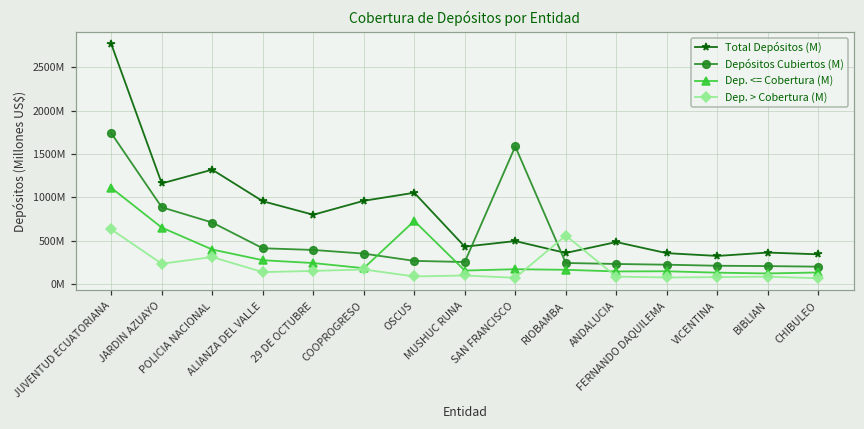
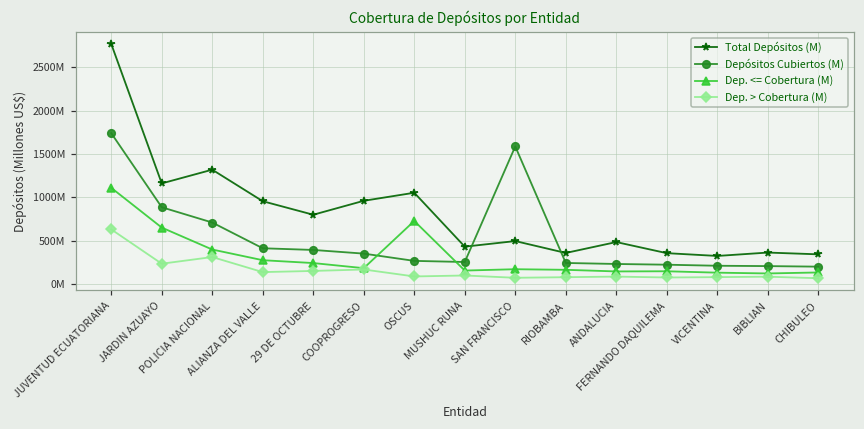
  {
    "Total Depósitos (M)": {
      "JUVENTUD ECUATORIANA": 2800000000,
      "JARDIN AZUAYO": 1200000000,
      "POLICIA NACIONAL": 1300000000,
      "ALIANZA DEL VALLE": 1000000000,
      "29 DE OCTUBRE": 800000000,
      "COOPROGRESO": 1000000000,
      "OSCUS": 1100000000,
      "MUSHUC RUNA": 400000000,
      "SAN FRANCISCO": 500000000,
      "RIOBAMBA": 400000000,
      "ANDALUCIA": 500000000,
      "FERNANDO DAQUILEMA": 400000000,
      "VICENTINA": 300000000,
      "BIBLIAN": 400000000,
      "CHIBULEO": 300000000
    },
    "Depósitos Cubiertos (M)": {
      "JUVENTUD ECUATORIANA": 1700000000,
      "JARDIN AZUAYO": 900000000,
      "POLICIA NACIONAL": 700000000,
      "ALIANZA DEL VALLE": 400000000,
      "29 DE OCTUBRE": 400000000,
      "COOPROGRESO": 400000000,
      "OSCUS": 300000000,
      "MUSHUC RUNA": 300000000,
      "SAN FRANCISCO": 1600000000,
      "RIOBAMBA": 200000000,
      "ANDALUCIA": 200000000,
      "FERNANDO DAQUILEMA": 200000000,
      "VICENTINA": 200000000,
      "BIBLIAN": 200000000,
      "CHIBULEO": 200000000
    },
    "Dep. <= Cobertura (M)": {
      "JUVENTUD ECUATORIANA": 1100000000,
      "JARDIN AZUAYO": 700000000,
      "POLICIA NACIONAL": 400000000,
      "ALIANZA DEL VALLE": 300000000,
      "29 DE OCTUBRE": 200000000,
      "OSCUS": 700000000,
      "MUSHUC RUNA": 200000000,
      "SAN FRANCISCO": 200000000,
      "RIOBAMBA": 200000000,
      "ANDALUCIA": 100000000,
      "FERNANDO DAQUILEMA": 100000000,
      "VICENTINA": 100000000,
      "BIBLIAN": 100000000,
      "CHIBULEO": 100000000
    },
    "Dep. > Cobertura (M)": {
      "JUVENTUD ECUATORIANA": 600000000,
      "JARDIN AZUAYO": 200000000,
      "POLICIA NACIONAL": 300000000,
      "ALIANZA DEL VALLE": 100000000,
      "29 DE OCTUBRE": 200000000,
      "OSCUS": 100000000,
      "MUSHUC RUNA": 100000000,
      "SAN FRANCISCO": 100000000,
-     "RIOBAMBA": 600000000,
+     "RIOBAMBA": 100000000,
      "ANDALUCIA": 100000000,
      "FERNANDO DAQUILEMA": 100000000,
      "VICENTINA": 100000000,
      "BIBLIAN": 100000000,
      "CHIBULEO": 100000000
    }
  }
